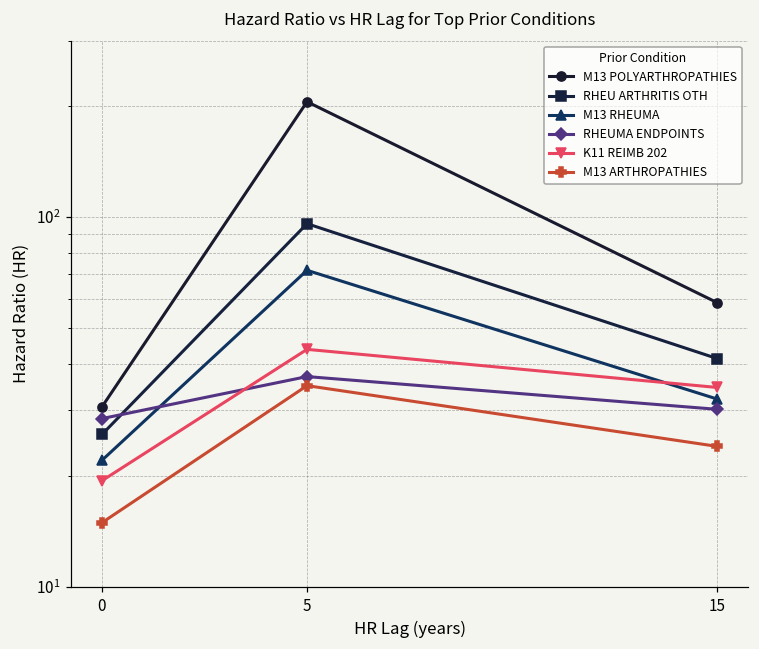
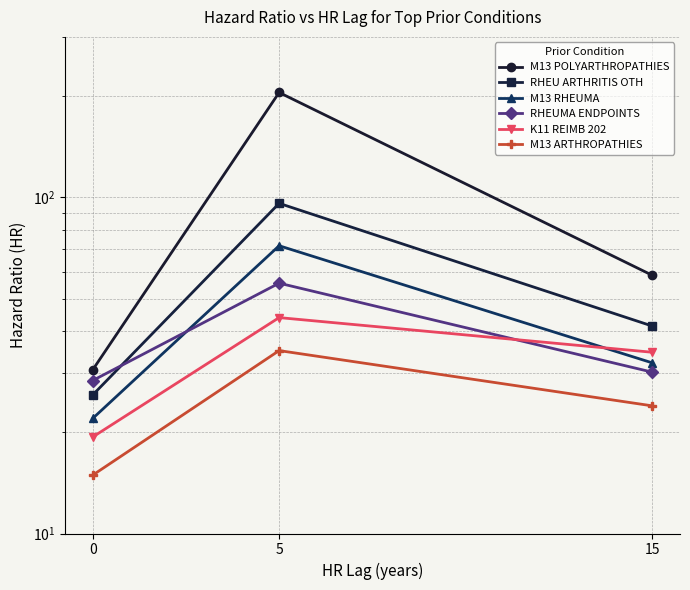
  {
    "RHEUMA ENDPOINTS": {
      "0": 29,
-     "5": 37,
+     "5": 56,
      "15": 30
    }
  }
